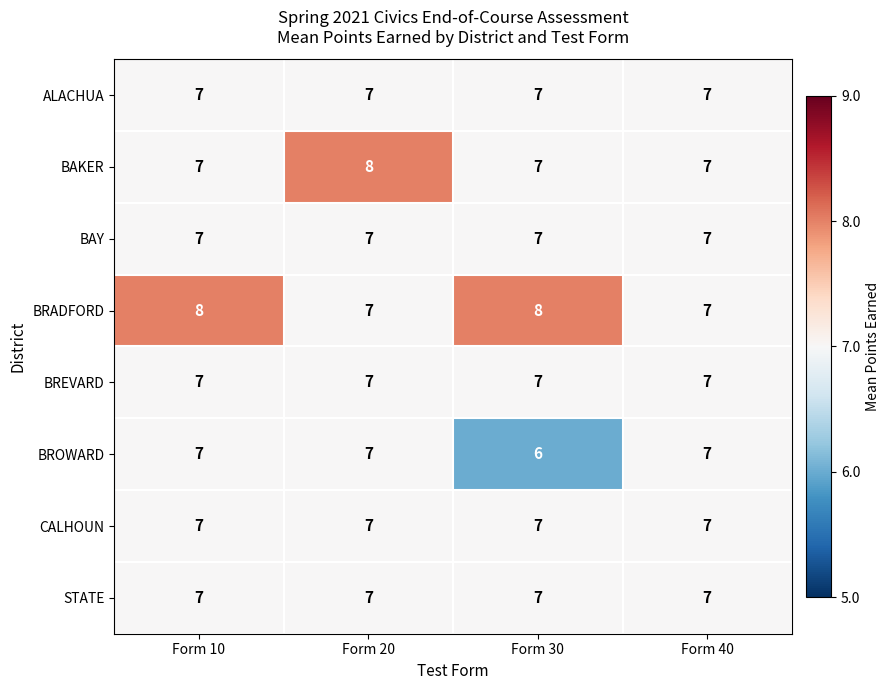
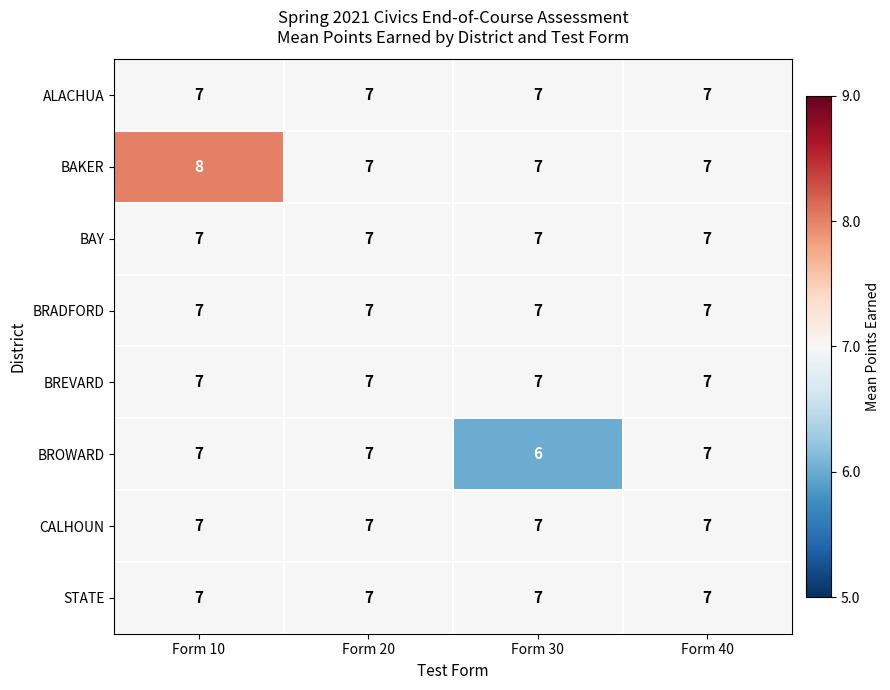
  {
    "ALACHUA": {
      "Form 10": 7,
      "Form 20": 7,
      "Form 30": 7,
      "Form 40": 7
    },
    "BAKER": {
-     "Form 10": 7,
-     "Form 20": 8,
+     "Form 10": 8,
+     "Form 20": 7,
      "Form 30": 7,
      "Form 40": 7
    },
    "BAY": {
      "Form 10": 7,
      "Form 20": 7,
      "Form 30": 7,
      "Form 40": 7
    },
    "BRADFORD": {
-     "Form 10": 8,
+     "Form 10": 7,
      "Form 20": 7,
-     "Form 30": 8,
+     "Form 30": 7,
      "Form 40": 7
    },
    "BREVARD": {
      "Form 10": 7,
      "Form 20": 7,
      "Form 30": 7,
      "Form 40": 7
    },
    "BROWARD": {
      "Form 10": 7,
      "Form 20": 7,
      "Form 30": 6,
      "Form 40": 7
    },
    "CALHOUN": {
      "Form 10": 7,
      "Form 20": 7,
      "Form 30": 7,
      "Form 40": 7
    },
    "STATE": {
      "Form 10": 7,
      "Form 20": 7,
      "Form 30": 7,
      "Form 40": 7
    }
  }
